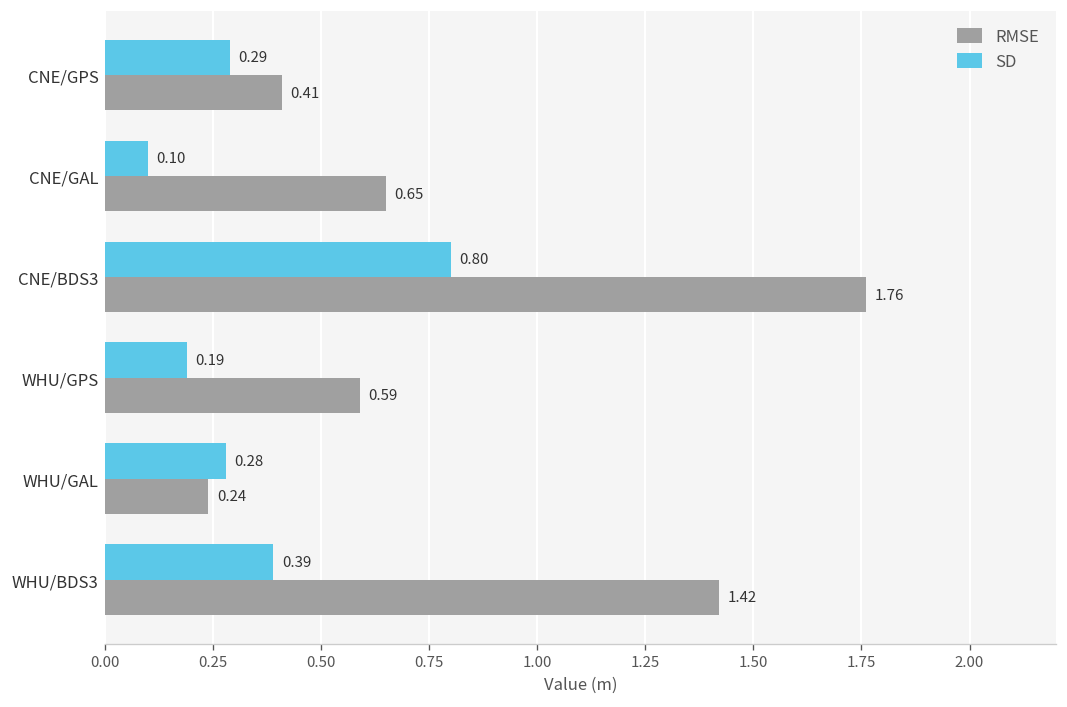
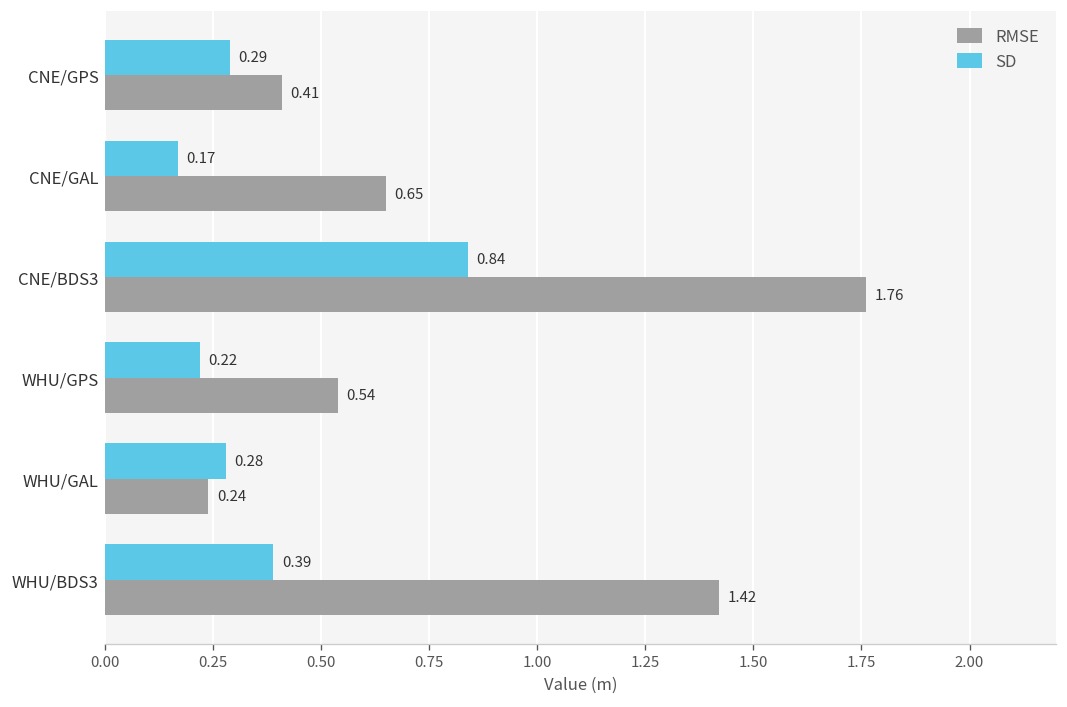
  {
    "RMSE": {
      "CNE/GPS": 0.41,
      "CNE/GAL": 0.65,
      "CNE/BDS3": 1.76,
-     "WHU/GPS": 0.59,
+     "WHU/GPS": 0.54,
      "WHU/GAL": 0.24,
      "WHU/BDS3": 1.42
    },
    "SD": {
      "CNE/GPS": 0.29,
-     "CNE/GAL": 0.10,
-     "CNE/BDS3": 0.80,
-     "WHU/GPS": 0.19,
+     "CNE/GAL": 0.17,
+     "CNE/BDS3": 0.84,
+     "WHU/GPS": 0.22,
      "WHU/GAL": 0.28,
      "WHU/BDS3": 0.39
    }
  }
